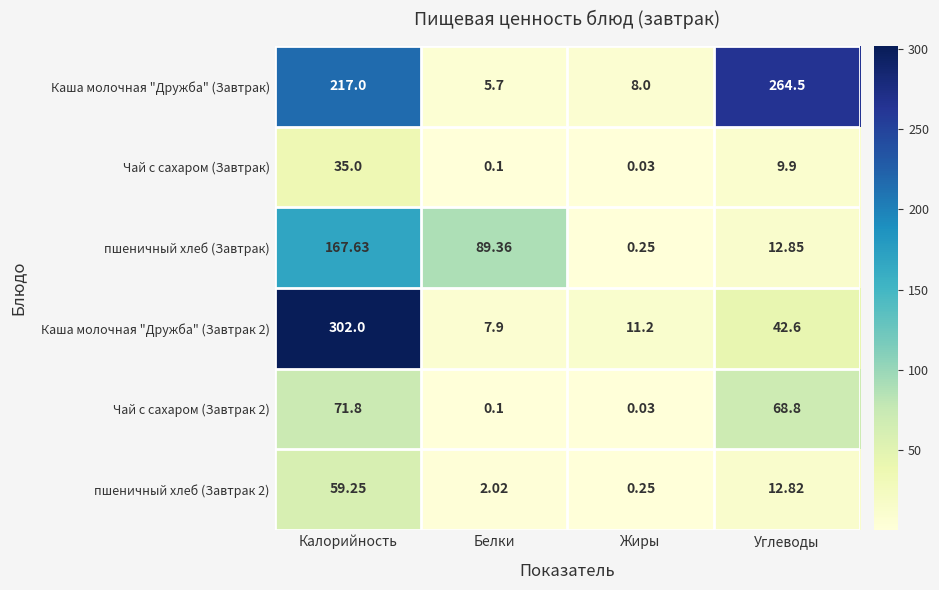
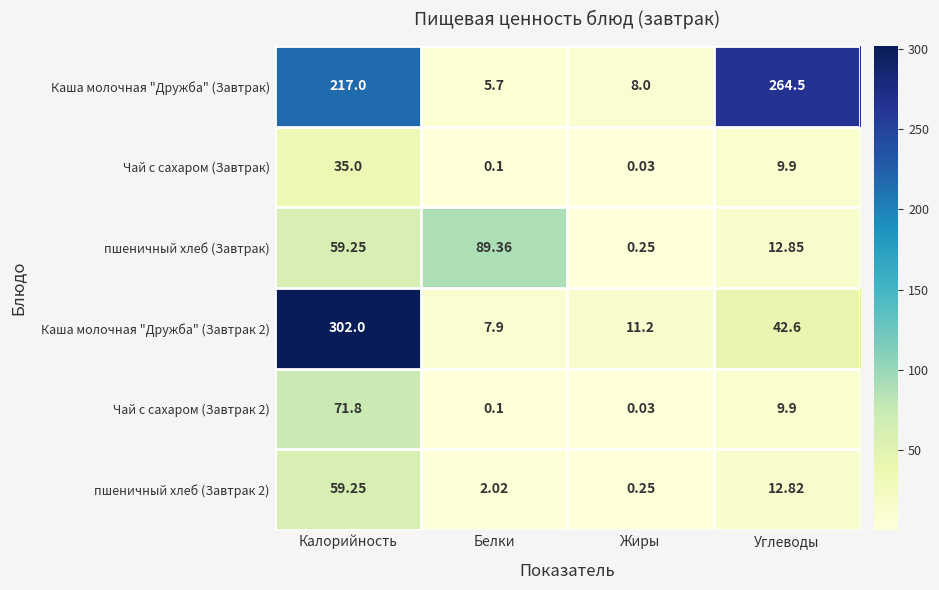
  {
    "Каша молочная \"Дружба\" (Завтрак)": {
      "Калорийность": 217.0,
      "Белки": 5.7,
      "Жиры": 8.0,
      "Углеводы": 264.5
    },
    "Чай с сахаром (Завтрак)": {
      "Калорийность": 35.0,
      "Белки": 0.1,
      "Жиры": 0.03,
      "Углеводы": 9.9
    },
    "пшеничный хлеб (Завтрак)": {
-     "Калорийность": 167.63,
+     "Калорийность": 59.25,
      "Белки": 89.36,
      "Жиры": 0.25,
      "Углеводы": 12.85
    },
    "Каша молочная \"Дружба\" (Завтрак 2)": {
      "Калорийность": 302.0,
      "Белки": 7.9,
      "Жиры": 11.2,
      "Углеводы": 42.6
    },
    "Чай с сахаром (Завтрак 2)": {
      "Калорийность": 71.8,
      "Белки": 0.1,
      "Жиры": 0.03,
-     "Углеводы": 68.8
+     "Углеводы": 9.9
    },
    "пшеничный хлеб (Завтрак 2)": {
      "Калорийность": 59.25,
      "Белки": 2.02,
      "Жиры": 0.25,
      "Углеводы": 12.82
    }
  }
